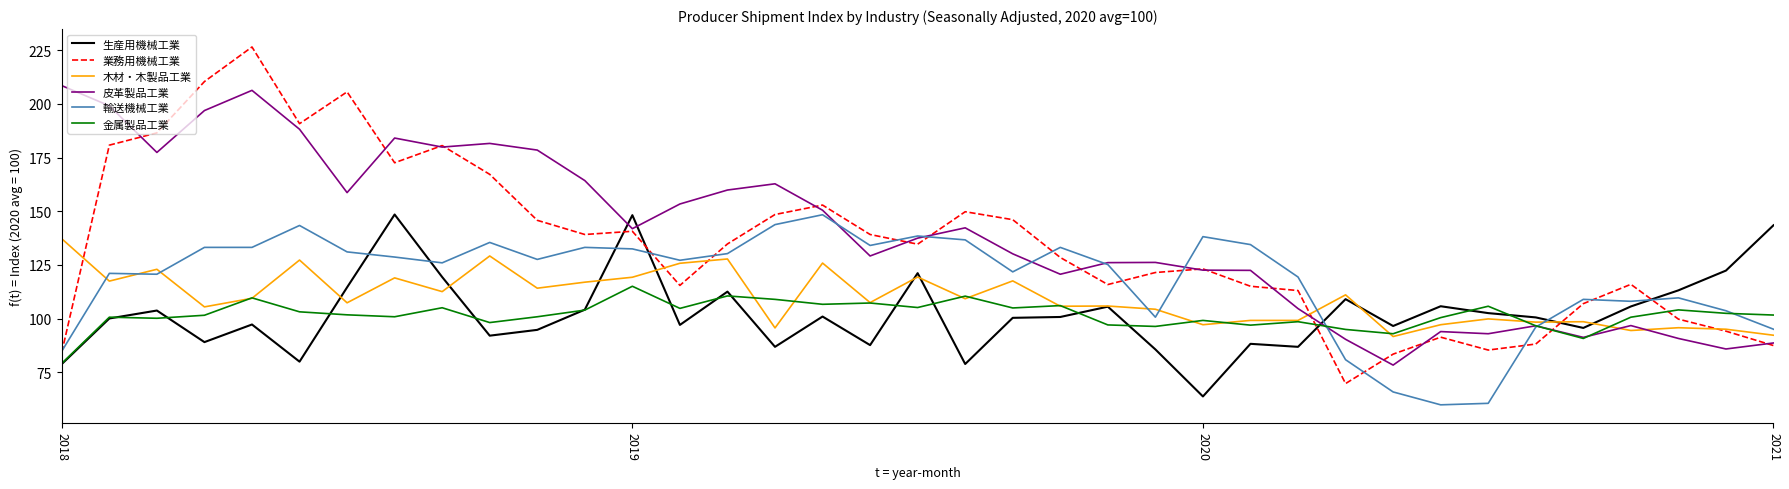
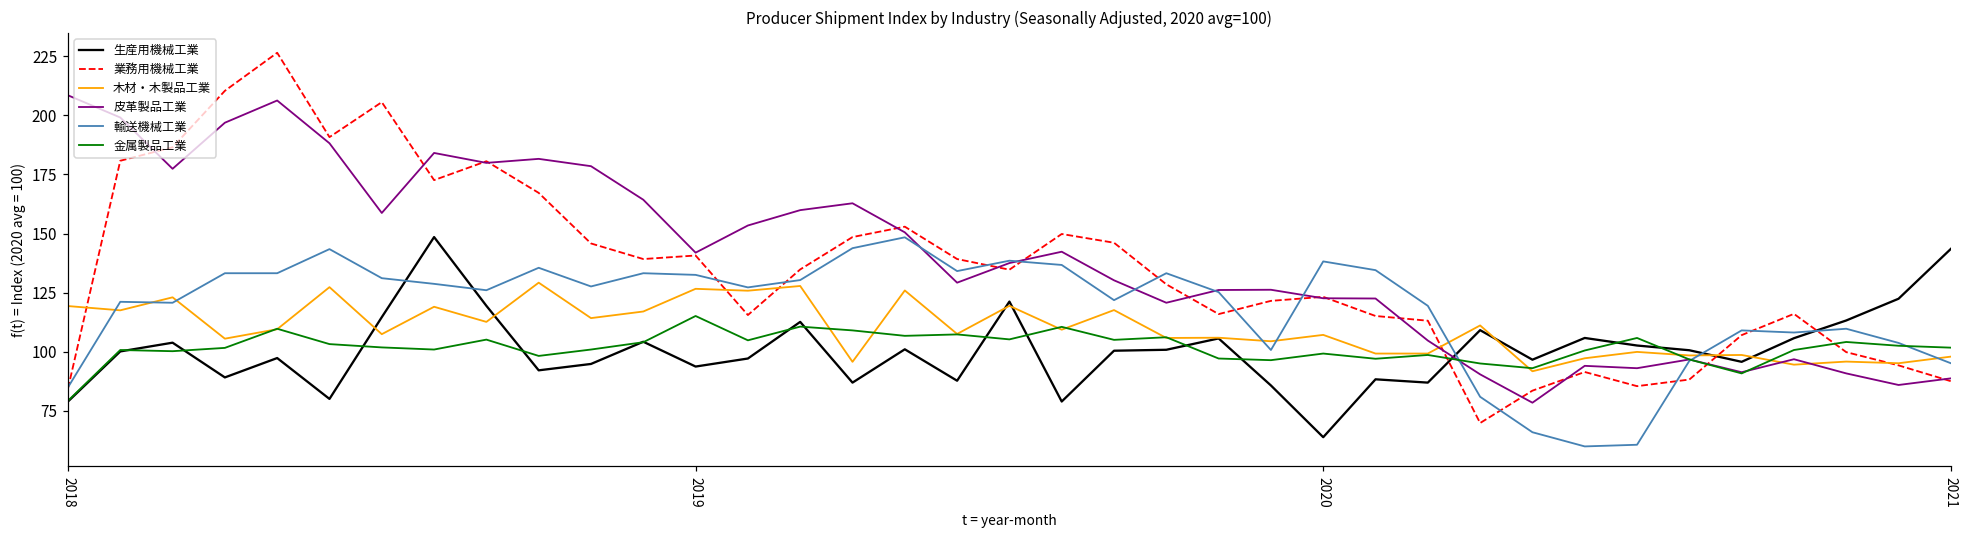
  {
    "生産用機械工業": {
-     "2019": 148,
+     "2019": 94,
      "2020": 64,
      "2021": 144
    },
    "業務用機械工業": {
      "2019": 141
    },
    "木材・木製品工業": {
-     "2018": 137,
-     "2019": 119,
-     "2020": 97,
-     "2021": 92
+     "2018": 119,
+     "2019": 127,
+     "2020": 107,
+     "2021": 98
    },
    "皮革製品工業": {
      "2018": 209,
      "2019": 142
    },
    "輸送機械工業": {
      "2019": 133,
      "2020": 138,
      "2021": 95
    },
    "金属製品工業": {
      "2019": 115,
      "2020": 99,
      "2021": 102
    }
  }
